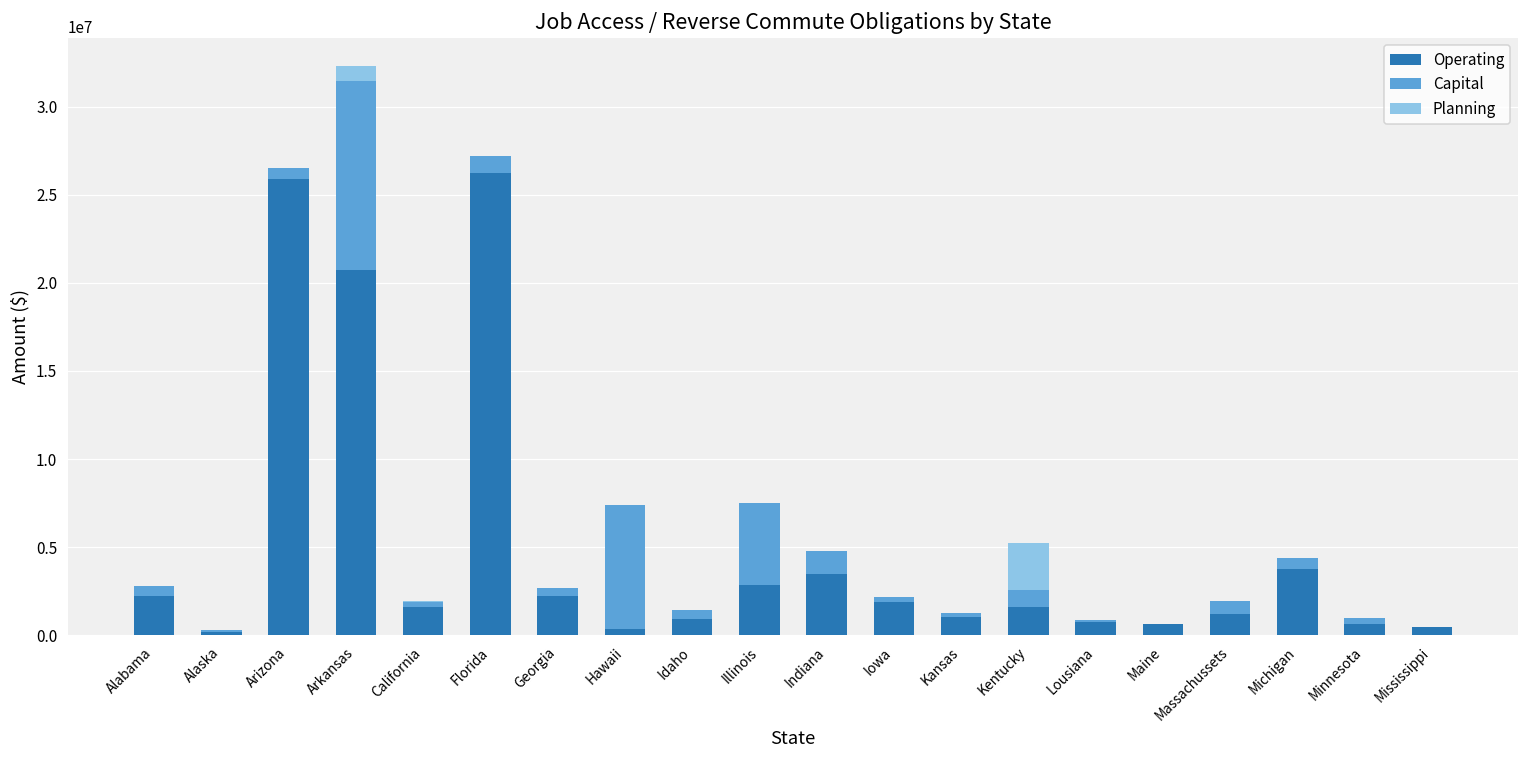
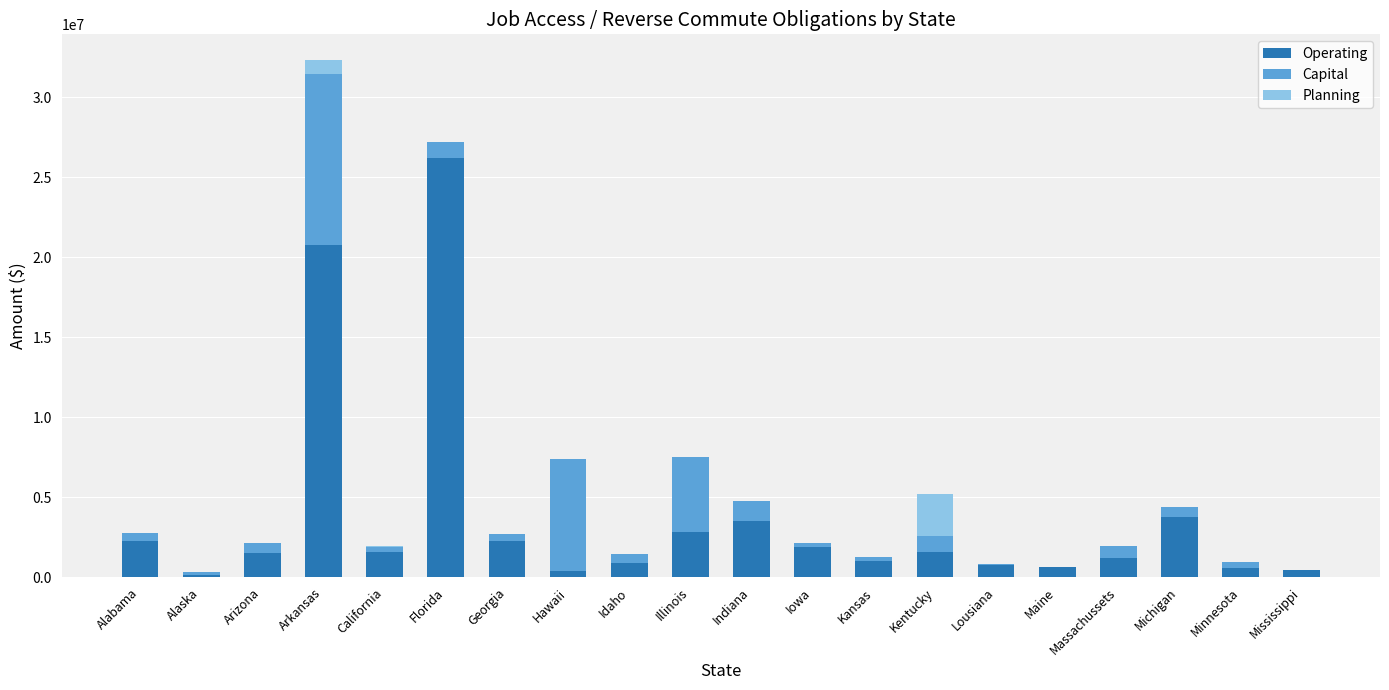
  {
    "Operating": {
      "Alabama": 2200000,
-     "Arizona": 25900000,
+     "Arizona": 1500000,
      "Arkansas": 20700000,
      "California": 1600000,
      "Florida": 26200000,
      "Georgia": 2200000,
      "Hawaii": 400000,
      "Idaho": 900000,
      "Illinois": 2800000,
      "Indiana": 3500000,
      "Iowa": 1900000,
      "Kansas": 1000000,
      "Kentucky": 1600000,
      "Lousiana": 800000,
      "Maine": 600000,
      "Massachussets": 1200000,
      "Michigan": 3800000,
      "Minnesota": 600000,
      "Mississippi": 400000
    },
    "Capital": {
      "Alabama": 500000,
      "Arizona": 600000,
      "Arkansas": 10700000,
      "California": 300000,
      "Florida": 1000000,
      "Georgia": 400000,
      "Hawaii": 7000000,
      "Idaho": 500000,
      "Illinois": 4700000,
      "Indiana": 1300000,
      "Iowa": 300000,
      "Kansas": 200000,
      "Kentucky": 1000000,
      "Maine": 0,
      "Massachussets": 700000,
      "Michigan": 600000,
      "Minnesota": 400000
    },
    "Planning": {
      "Alabama": 0,
      "Alaska": 0,
      "Arizona": 0,
      "Arkansas": 900000,
      "Florida": 0,
      "Georgia": 0,
      "Hawaii": 0,
      "Idaho": 0,
      "Illinois": 0,
      "Indiana": 0,
      "Iowa": 0,
      "Kansas": 0,
      "Kentucky": 2600000,
      "Lousiana": 0,
      "Maine": 0,
      "Massachussets": 0,
      "Michigan": 0,
      "Minnesota": 0,
      "Mississippi": 0
    }
  }
